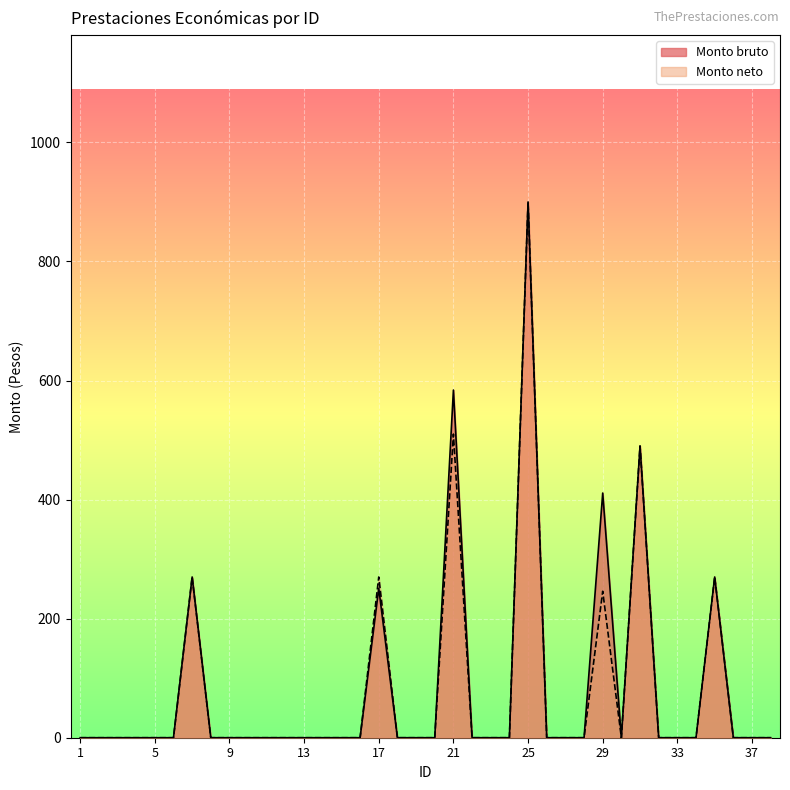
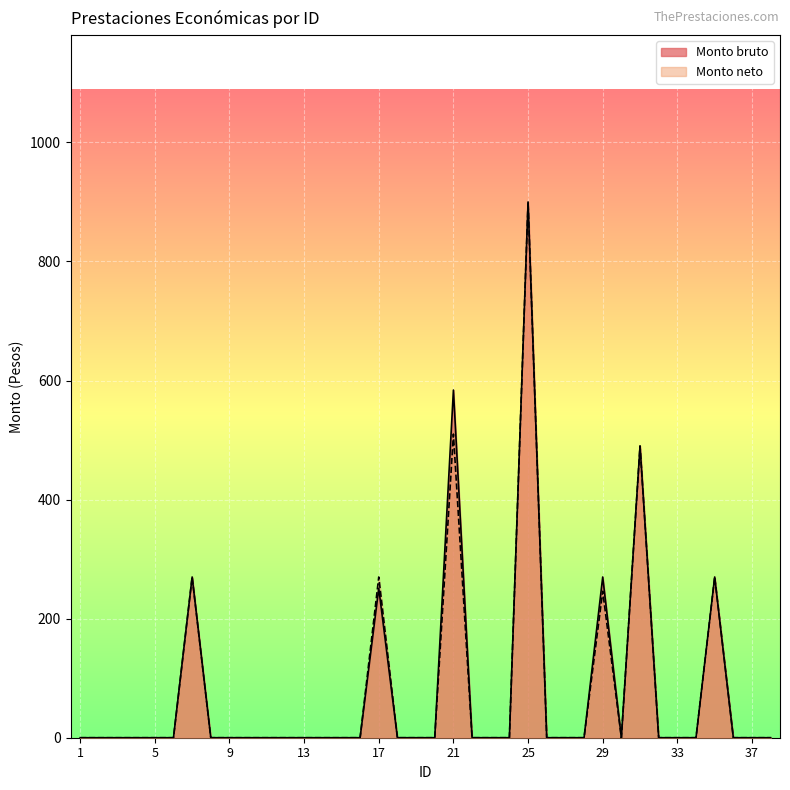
  {
    "Monto bruto": {
      "17": 250,
      "21": 580,
-     "29": 410
+     "29": 270
    },
    "Monto neto": {
      "17": 270,
      "21": 510,
      "29": 250
    }
  }
